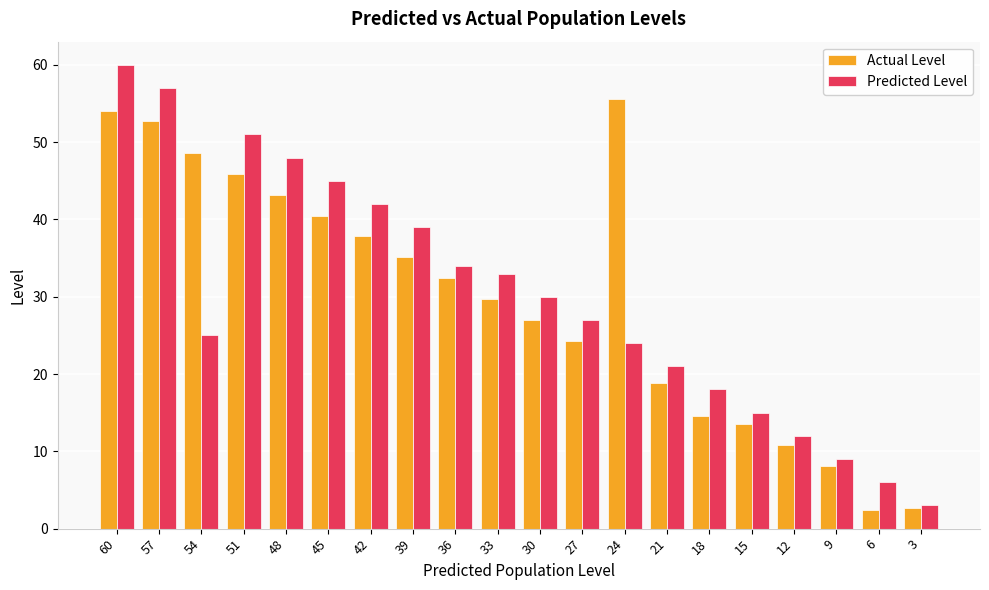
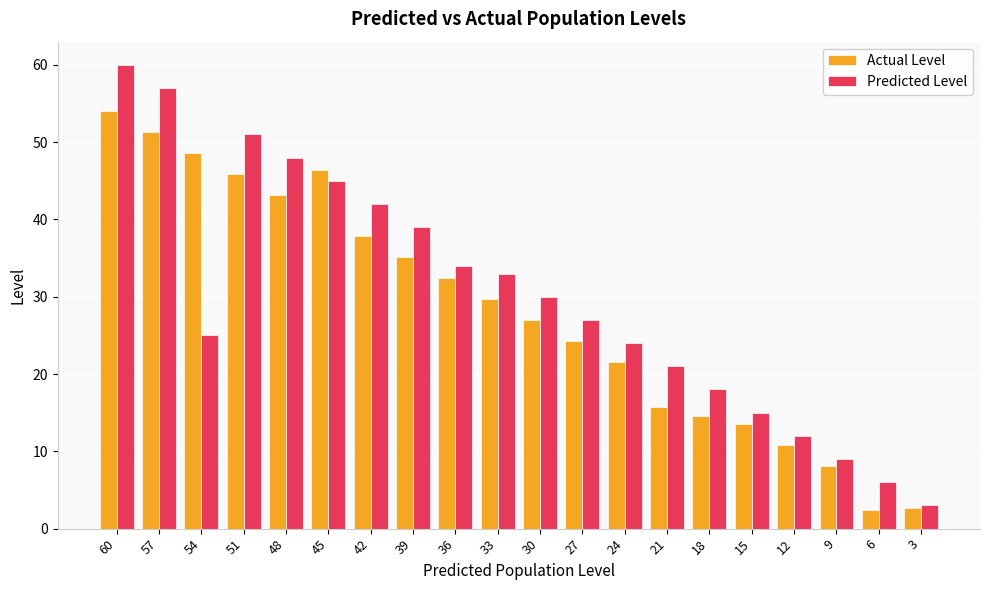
  {
    "Actual Level": {
      "60": 54,
-     "57": 53,
+     "57": 51,
      "54": 49,
      "51": 46,
      "48": 43,
-     "45": 41,
+     "45": 46,
      "42": 38,
      "39": 35,
      "36": 32,
      "33": 30,
      "30": 27,
      "27": 24,
-     "24": 56,
-     "21": 19,
+     "24": 22,
+     "21": 16,
      "18": 15,
      "15": 14,
      "12": 11,
      "9": 8,
      "6": 2,
      "3": 3
    },
    "Predicted Level": {
      "60": 60,
      "57": 57,
      "54": 25,
      "51": 51,
      "48": 48,
      "45": 45,
      "42": 42,
      "39": 39,
      "36": 34,
      "33": 33,
      "30": 30,
      "27": 27,
      "24": 24,
      "21": 21,
      "18": 18,
      "15": 15,
      "12": 12,
      "9": 9,
      "6": 6,
      "3": 3
    }
  }
